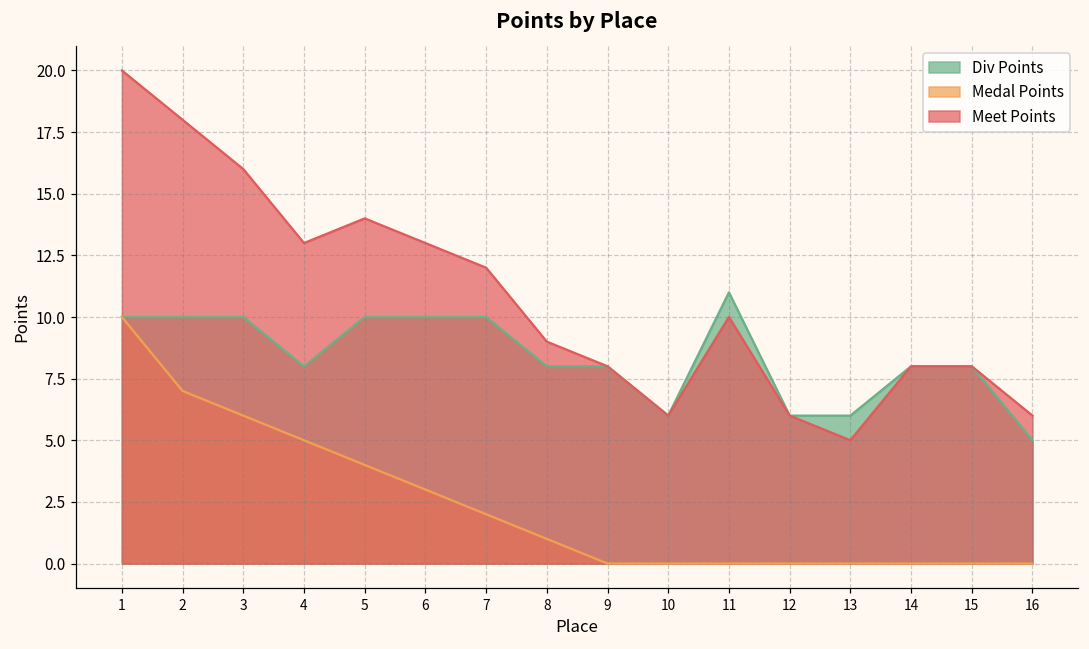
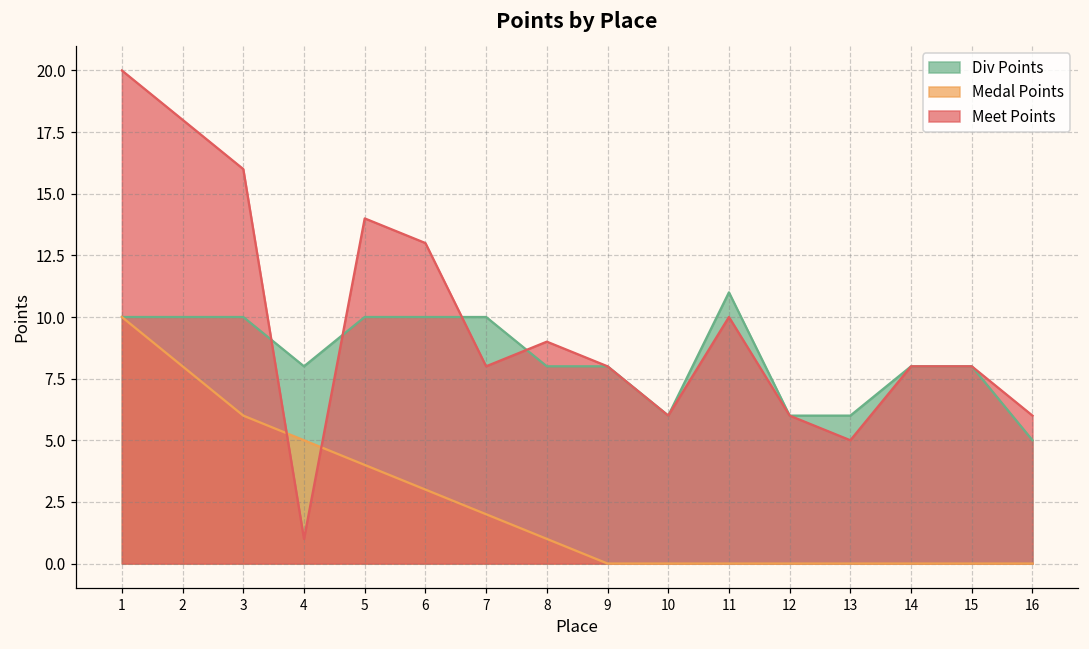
  {
    "Div Points": {
      "2": 10,
      "3": 10,
      "4": 8,
      "5": 10,
      "6": 10,
      "7": 10,
      "8": 8,
      "11": 11,
      "13": 6,
      "16": 5
    },
    "Medal Points": {
-     "2": 7,
+     "2": 8,
      "3": 6,
      "4": 5,
      "5": 4,
      "6": 3,
      "7": 2,
      "8": 1,
      "9": 0,
      "10": 0,
      "11": 0,
      "12": 0,
      "13": 0,
      "14": 0,
      "15": 0,
      "16": 0
    },
    "Meet Points": {
      "1": 20,
      "2": 18,
      "3": 16,
-     "4": 13,
+     "4": 1,
      "5": 14,
      "6": 13,
-     "7": 12,
+     "7": 8,
      "8": 9,
      "11": 10,
      "13": 5,
      "16": 6
    }
  }
